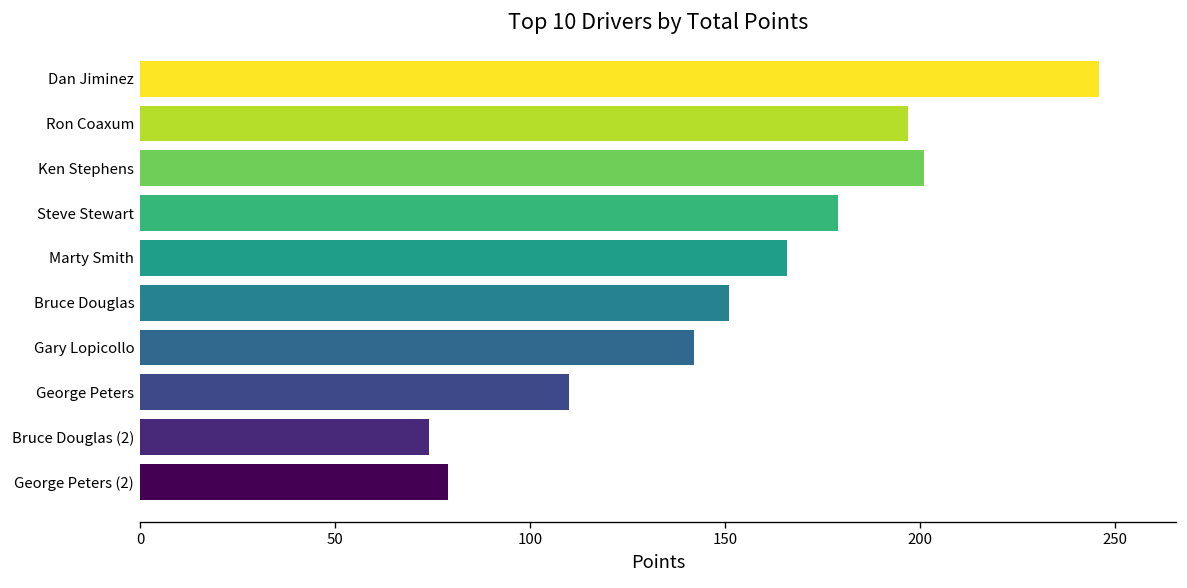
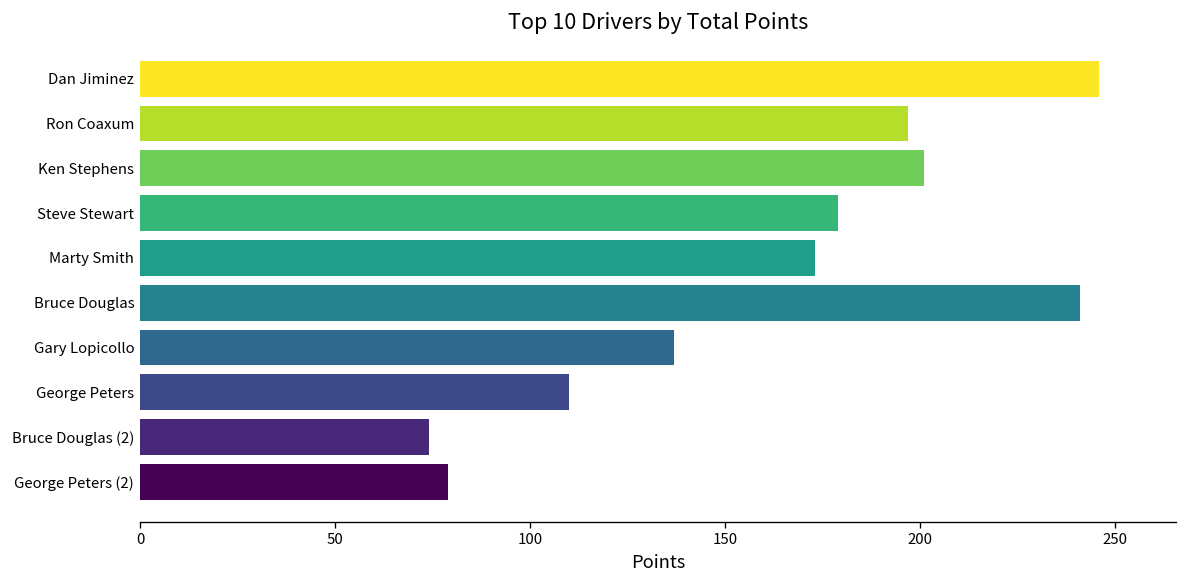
  {
    "Dan Jiminez": 246,
    "Ron Coaxum": 197,
    "Ken Stephens": 201,
    "Steve Stewart": 179,
-   "Marty Smith": 166,
-   "Bruce Douglas": 151,
-   "Gary Lopicollo": 142,
+   "Marty Smith": 173,
+   "Bruce Douglas": 241,
+   "Gary Lopicollo": 137,
    "George Peters": 110,
    "Bruce Douglas (2)": 74,
    "George Peters (2)": 79
  }
